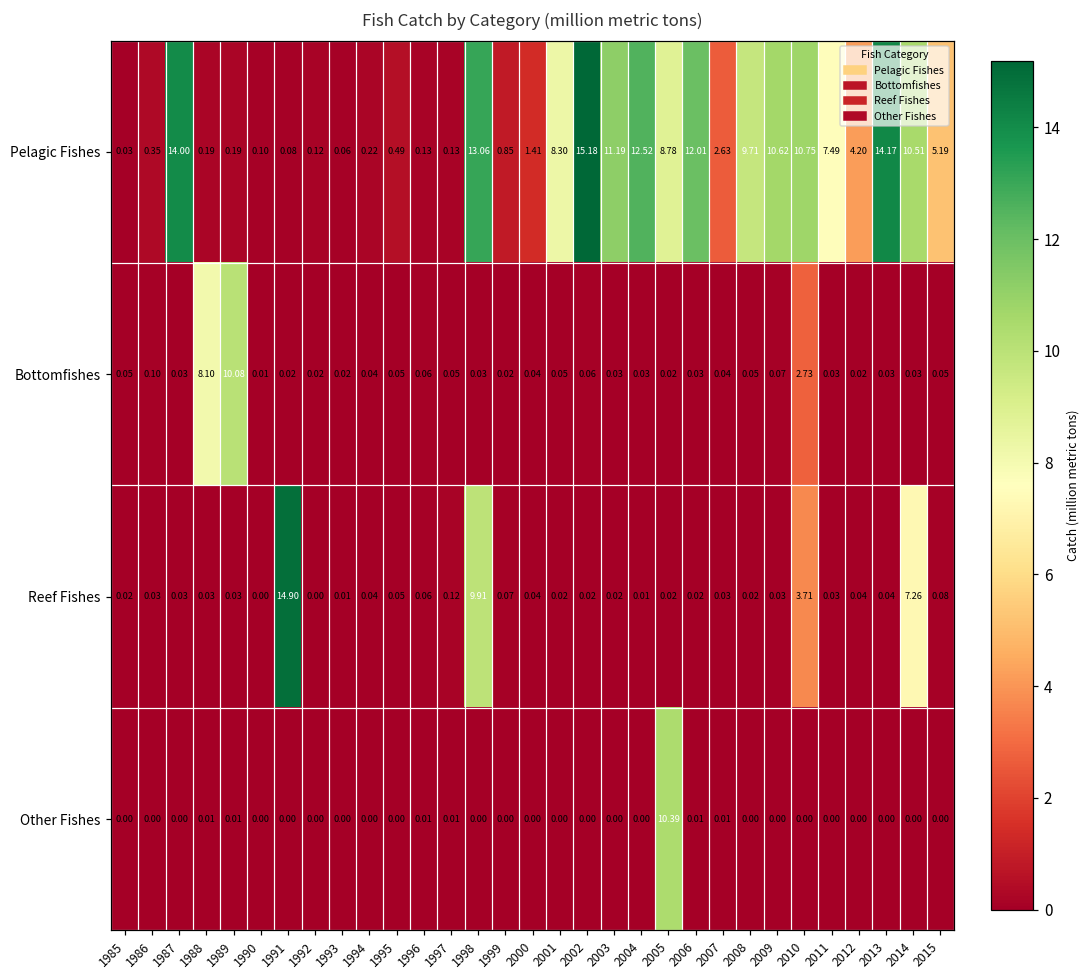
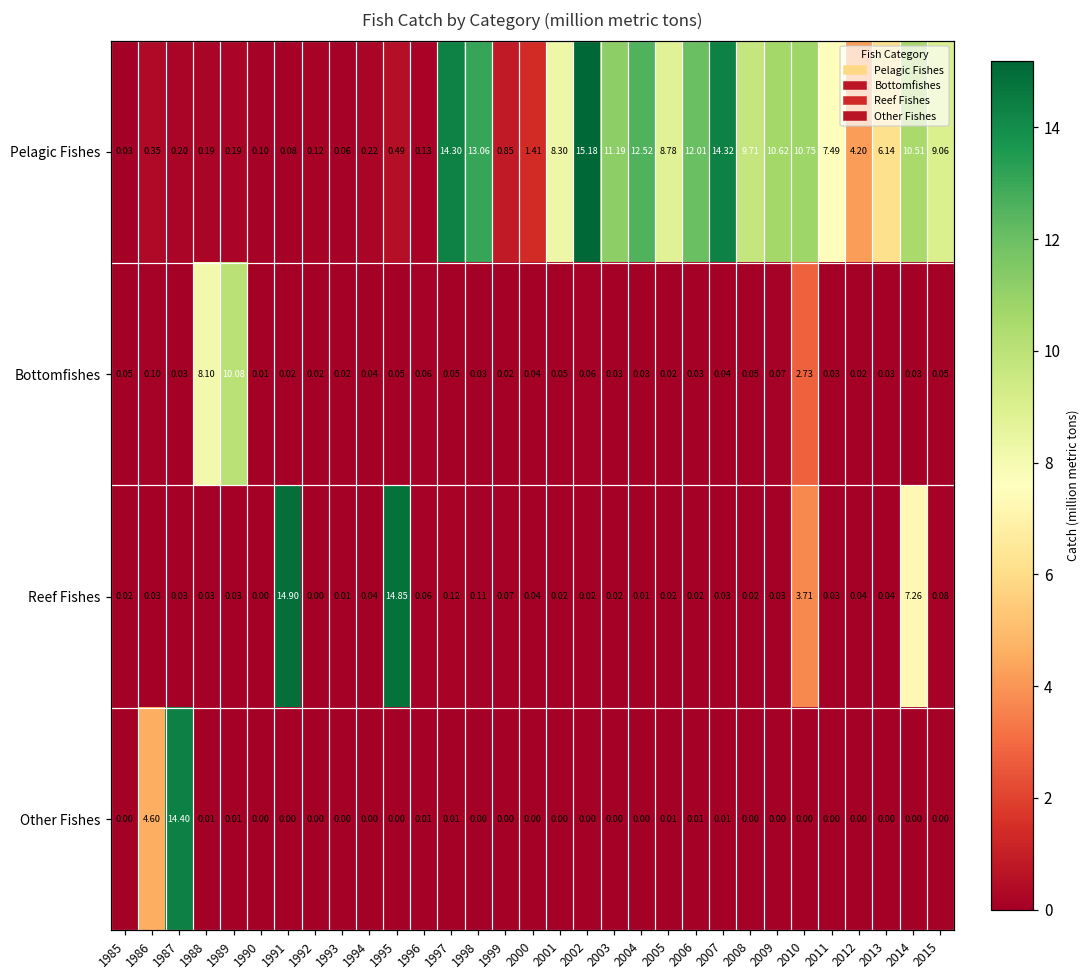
  {
    "Pelagic Fishes": {
      "1985": 0.03,
      "1986": 0.35,
-     "1987": 14.00,
+     "1987": 0.20,
      "1988": 0.19,
      "1989": 0.19,
      "1990": 0.10,
      "1991": 0.08,
      "1992": 0.12,
      "1993": 0.06,
      "1994": 0.22,
      "1995": 0.49,
      "1996": 0.13,
-     "1997": 0.13,
+     "1997": 14.30,
      "1998": 13.06,
      "1999": 0.85,
      "2000": 1.41,
      "2001": 8.30,
      "2002": 15.18,
      "2003": 11.19,
      "2004": 12.52,
      "2005": 8.78,
      "2006": 12.01,
-     "2007": 2.63,
+     "2007": 14.32,
      "2008": 9.71,
      "2009": 10.62,
      "2010": 10.75,
      "2011": 7.49,
      "2012": 4.20,
-     "2013": 14.17,
+     "2013": 6.14,
      "2014": 10.51,
-     "2015": 5.19
+     "2015": 9.06
    },
    "Bottomfishes": {
      "1985": 0.05,
      "1986": 0.10,
      "1987": 0.03,
      "1988": 8.10,
      "1989": 10.08,
      "1990": 0.01,
      "1991": 0.02,
      "1992": 0.02,
      "1993": 0.02,
      "1994": 0.04,
      "1995": 0.05,
      "1996": 0.06,
      "1997": 0.05,
      "1998": 0.03,
      "1999": 0.02,
      "2000": 0.04,
      "2001": 0.05,
      "2002": 0.06,
      "2003": 0.03,
      "2004": 0.03,
      "2005": 0.02,
      "2006": 0.03,
      "2007": 0.04,
      "2008": 0.05,
      "2009": 0.07,
      "2010": 2.73,
      "2011": 0.03,
      "2012": 0.02,
      "2013": 0.03,
      "2014": 0.03,
      "2015": 0.05
    },
    "Reef Fishes": {
      "1985": 0.02,
      "1986": 0.03,
      "1987": 0.03,
      "1988": 0.03,
      "1989": 0.03,
      "1990": 0.00,
      "1991": 14.90,
      "1992": 0.00,
      "1993": 0.01,
      "1994": 0.04,
-     "1995": 0.05,
+     "1995": 14.85,
      "1996": 0.06,
      "1997": 0.12,
-     "1998": 9.91,
+     "1998": 0.11,
      "1999": 0.07,
      "2000": 0.04,
      "2001": 0.02,
      "2002": 0.02,
      "2003": 0.02,
      "2004": 0.01,
      "2005": 0.02,
      "2006": 0.02,
      "2007": 0.03,
      "2008": 0.02,
      "2009": 0.03,
      "2010": 3.71,
      "2011": 0.03,
      "2012": 0.04,
      "2013": 0.04,
      "2014": 7.26,
      "2015": 0.08
    },
    "Other Fishes": {
      "1985": 0.00,
-     "1986": 0.00,
-     "1987": 0.00,
+     "1986": 4.60,
+     "1987": 14.40,
      "1988": 0.01,
      "1989": 0.01,
      "1990": 0.00,
      "1991": 0.00,
      "1992": 0.00,
      "1993": 0.00,
      "1994": 0.00,
      "1995": 0.00,
      "1996": 0.01,
      "1997": 0.01,
      "1998": 0.00,
      "1999": 0.00,
      "2000": 0.00,
      "2001": 0.00,
      "2002": 0.00,
      "2003": 0.00,
      "2004": 0.00,
-     "2005": 10.39,
+     "2005": 0.01,
      "2006": 0.01,
      "2007": 0.01,
      "2008": 0.00,
      "2009": 0.00,
      "2010": 0.00,
      "2011": 0.00,
      "2012": 0.00,
      "2013": 0.00,
      "2014": 0.00,
      "2015": 0.00
    }
  }
